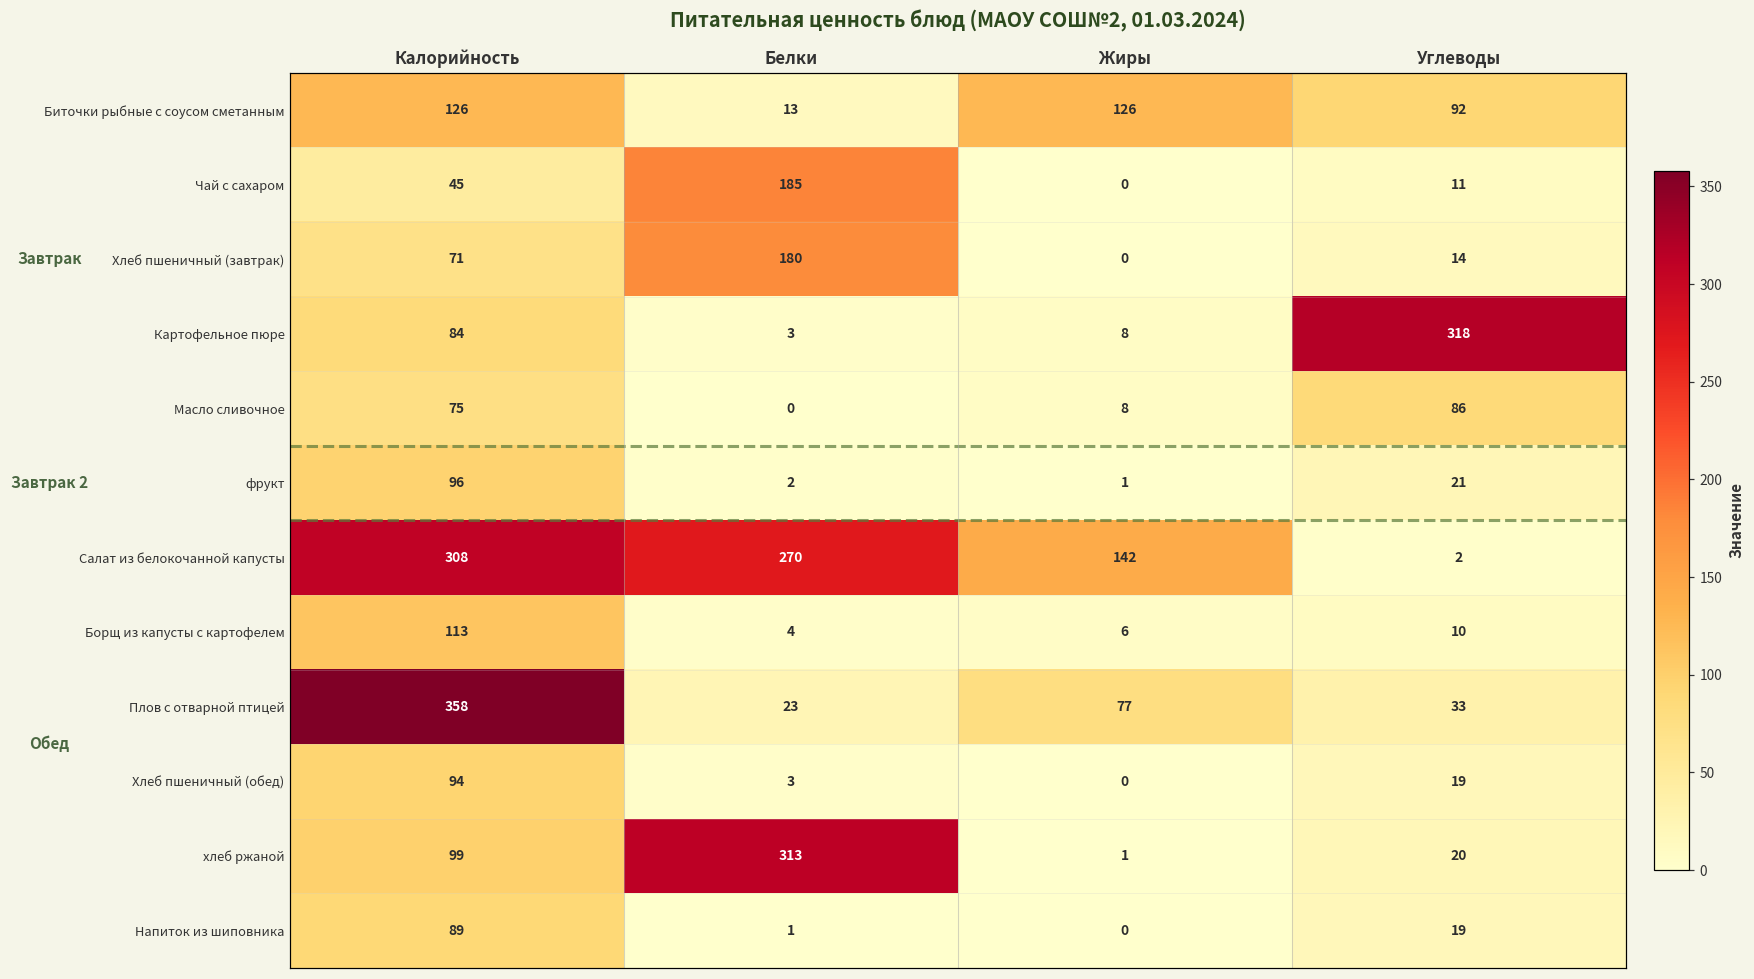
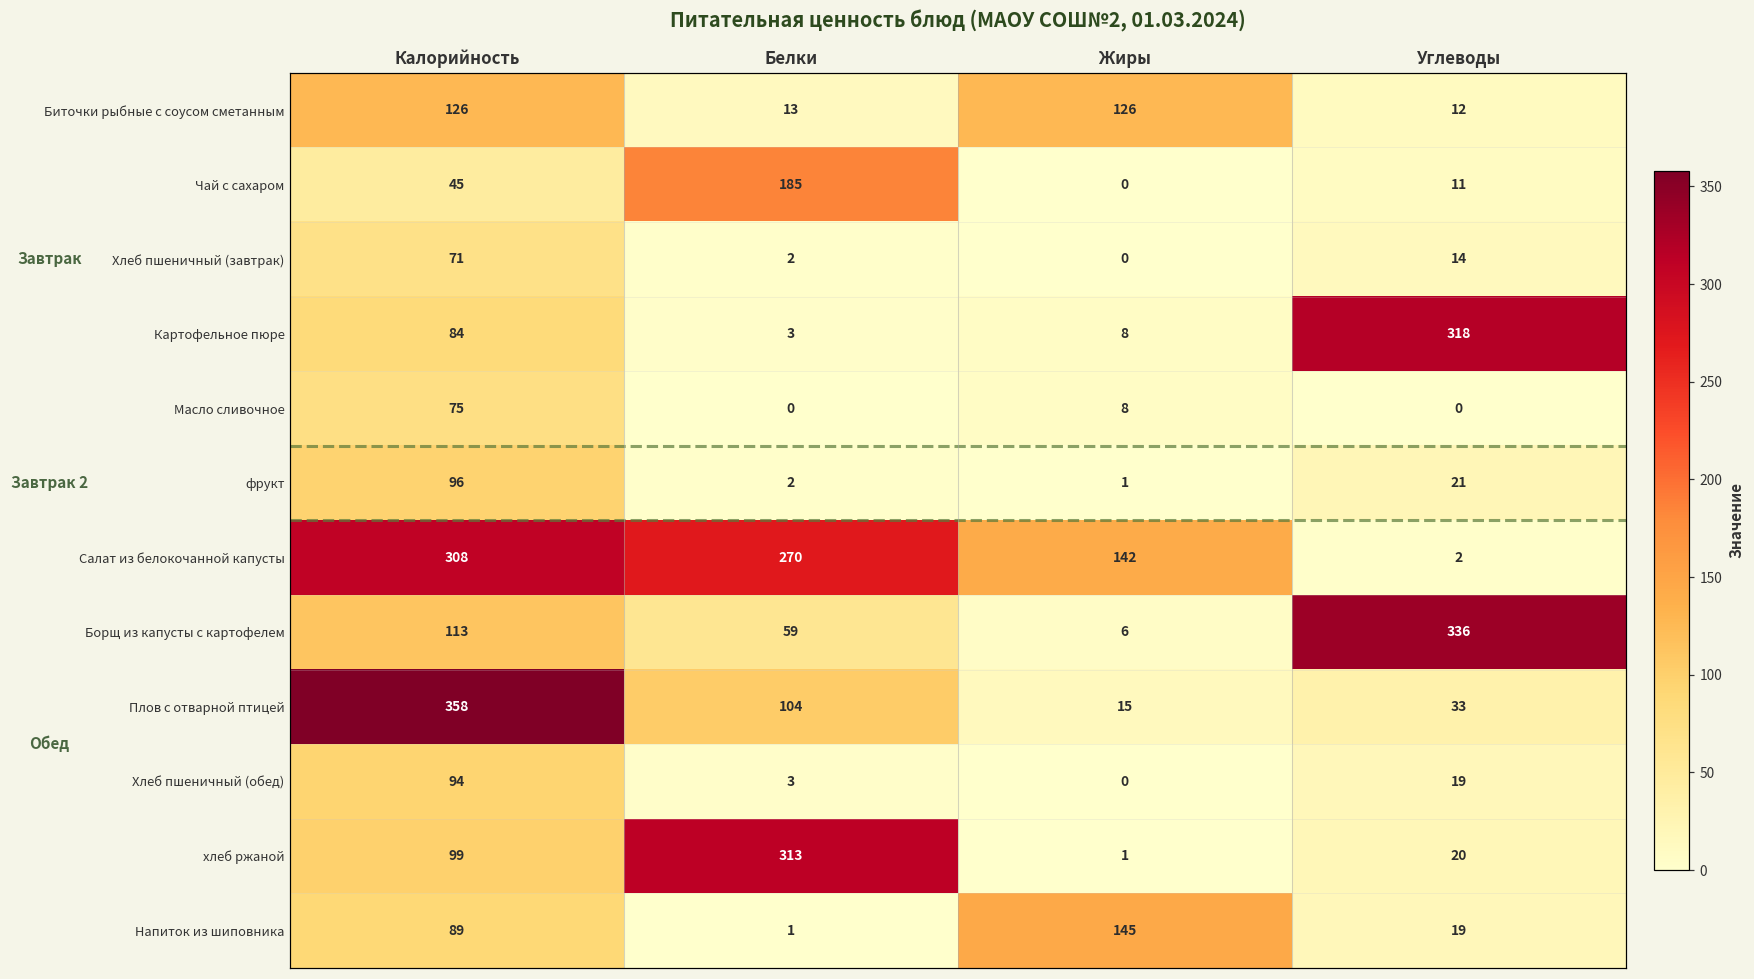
  {
    "Биточки рыбные с соусом сметанным": {
      "Калорийность": 126,
      "Белки": 13,
      "Жиры": 126,
-     "Углеводы": 92
+     "Углеводы": 12
    },
    "Чай с сахаром": {
      "Калорийность": 45,
      "Белки": 185,
      "Жиры": 0,
      "Углеводы": 11
    },
    "Хлеб пшеничный (завтрак)": {
      "Калорийность": 71,
-     "Белки": 180,
+     "Белки": 2,
      "Жиры": 0,
      "Углеводы": 14
    },
    "Картофельное пюре": {
      "Калорийность": 84,
      "Белки": 3,
      "Жиры": 8,
      "Углеводы": 318
    },
    "Масло сливочное": {
      "Калорийность": 75,
      "Белки": 0,
      "Жиры": 8,
-     "Углеводы": 86
+     "Углеводы": 0
    },
    "фрукт": {
      "Калорийность": 96,
      "Белки": 2,
      "Жиры": 1,
      "Углеводы": 21
    },
    "Салат из белокочанной капусты": {
      "Калорийность": 308,
      "Белки": 270,
      "Жиры": 142,
      "Углеводы": 2
    },
    "Борщ из капусты с картофелем": {
      "Калорийность": 113,
-     "Белки": 4,
+     "Белки": 59,
      "Жиры": 6,
-     "Углеводы": 10
+     "Углеводы": 336
    },
    "Плов с отварной птицей": {
      "Калорийность": 358,
-     "Белки": 23,
-     "Жиры": 77,
+     "Белки": 104,
+     "Жиры": 15,
      "Углеводы": 33
    },
    "Хлеб пшеничный (обед)": {
      "Калорийность": 94,
      "Белки": 3,
      "Жиры": 0,
      "Углеводы": 19
    },
    "хлеб ржаной": {
      "Калорийность": 99,
      "Белки": 313,
      "Жиры": 1,
      "Углеводы": 20
    },
    "Напиток из шиповника": {
      "Калорийность": 89,
      "Белки": 1,
-     "Жиры": 0,
+     "Жиры": 145,
      "Углеводы": 19
    }
  }
